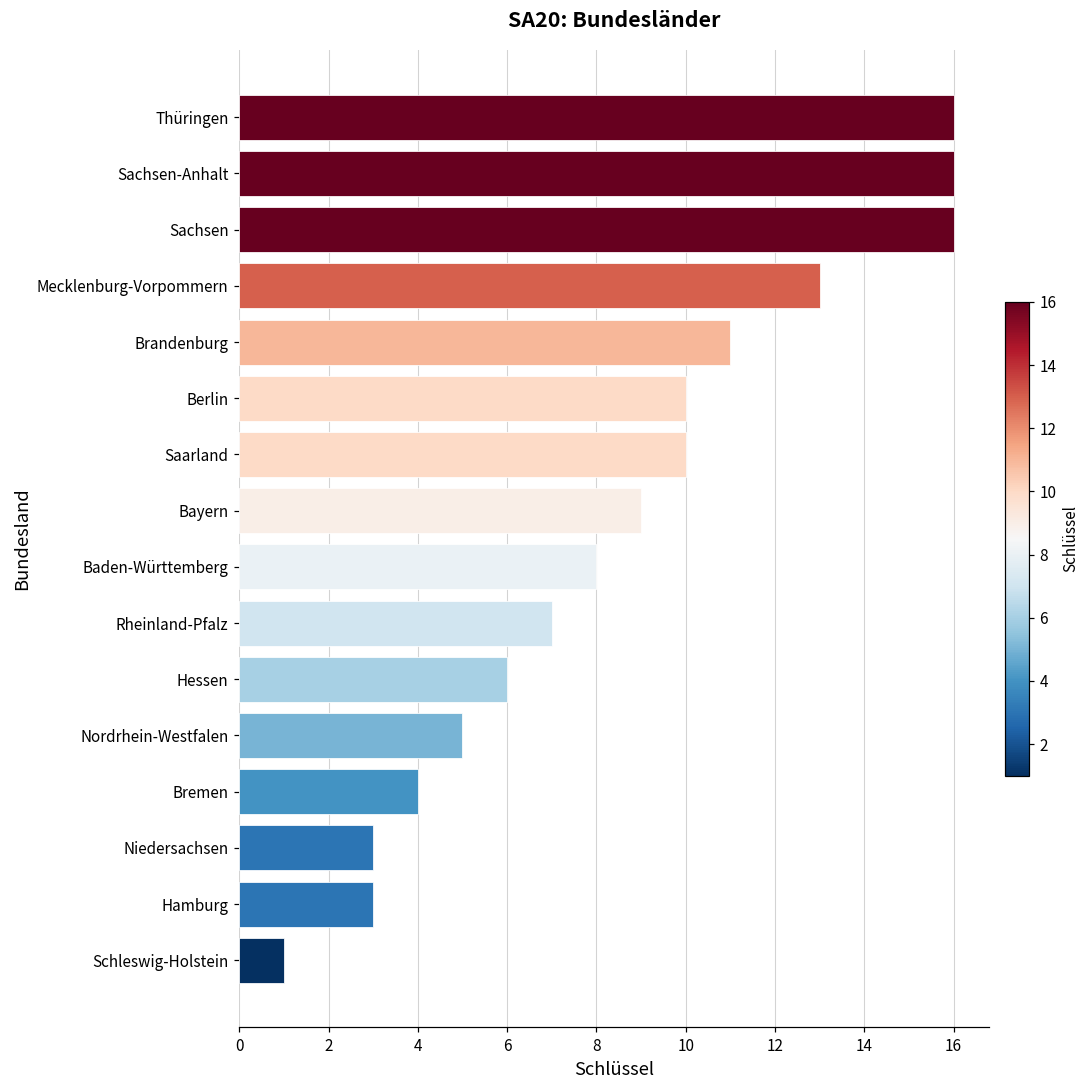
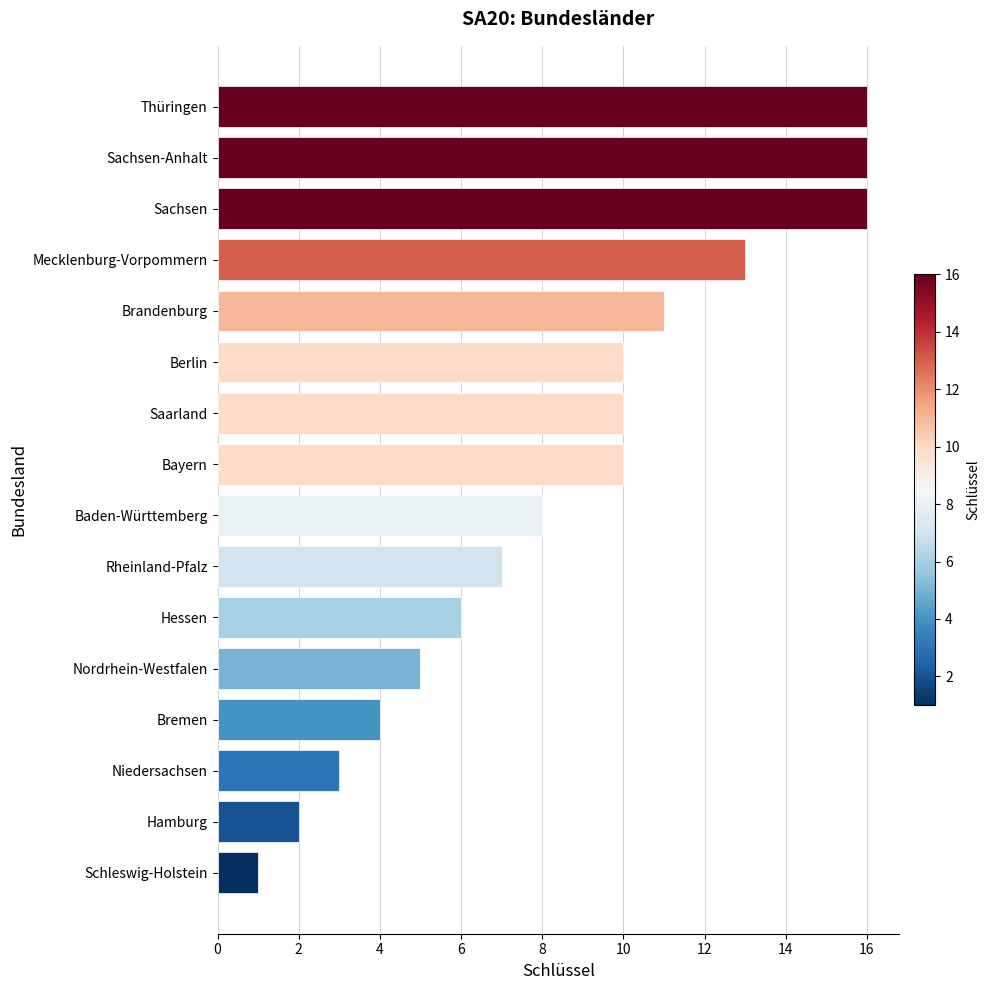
  {
    "Thüringen": 16,
    "Sachsen-Anhalt": 16,
    "Sachsen": 16,
    "Mecklenburg-Vorpommern": 13,
    "Brandenburg": 11,
    "Berlin": 10,
    "Saarland": 10,
-   "Bayern": 9,
+   "Bayern": 10,
    "Baden-Württemberg": 8,
    "Rheinland-Pfalz": 7,
    "Hessen": 6,
    "Nordrhein-Westfalen": 5,
    "Bremen": 4,
    "Niedersachsen": 3,
-   "Hamburg": 3,
+   "Hamburg": 2,
    "Schleswig-Holstein": 1
  }
